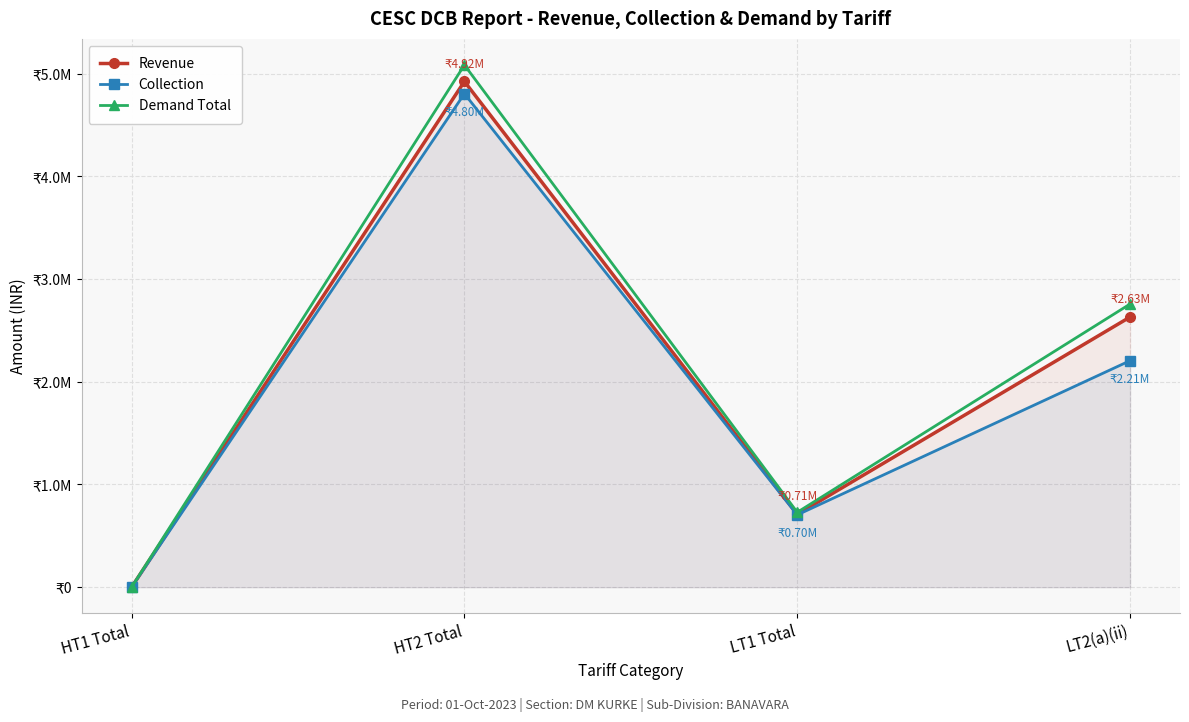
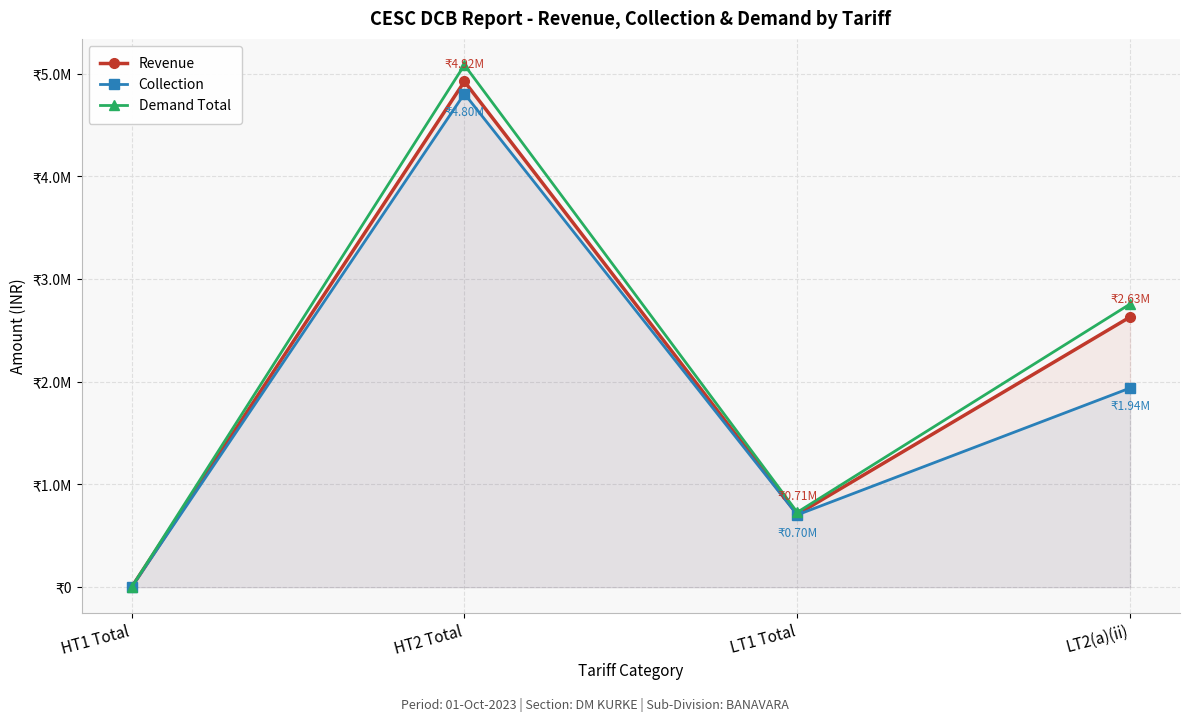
  {
    "Collection": {
      "HT2 Total": "4.80M",
-     "LT2(a)(ii)": "2.21M"
+     "LT2(a)(ii)": "1.94M"
    }
  }
